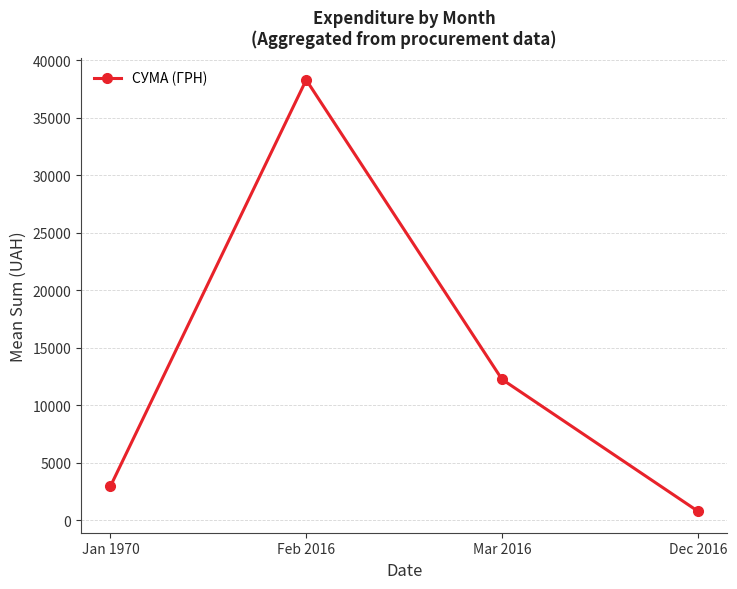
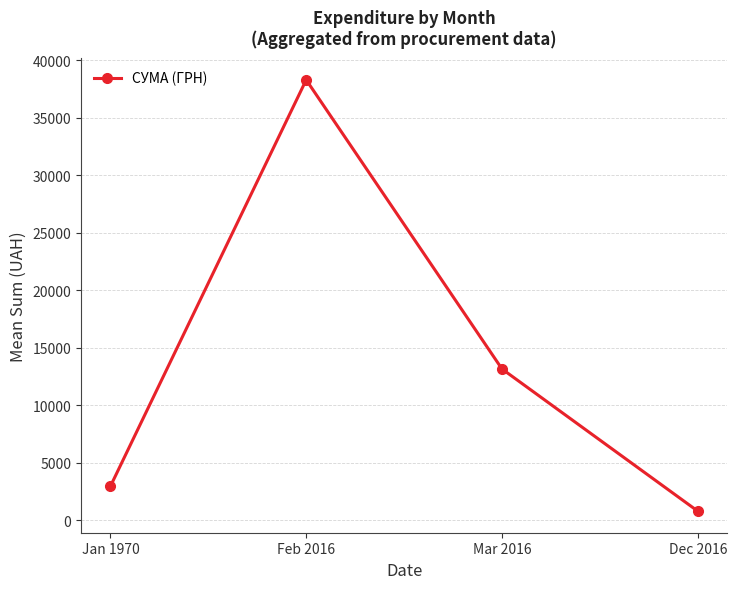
  {
    "Jan 1970": 3000,
    "Feb 2016": 38300,
-   "Mar 2016": 12300,
+   "Mar 2016": 13200,
    "Dec 2016": 800
  }
